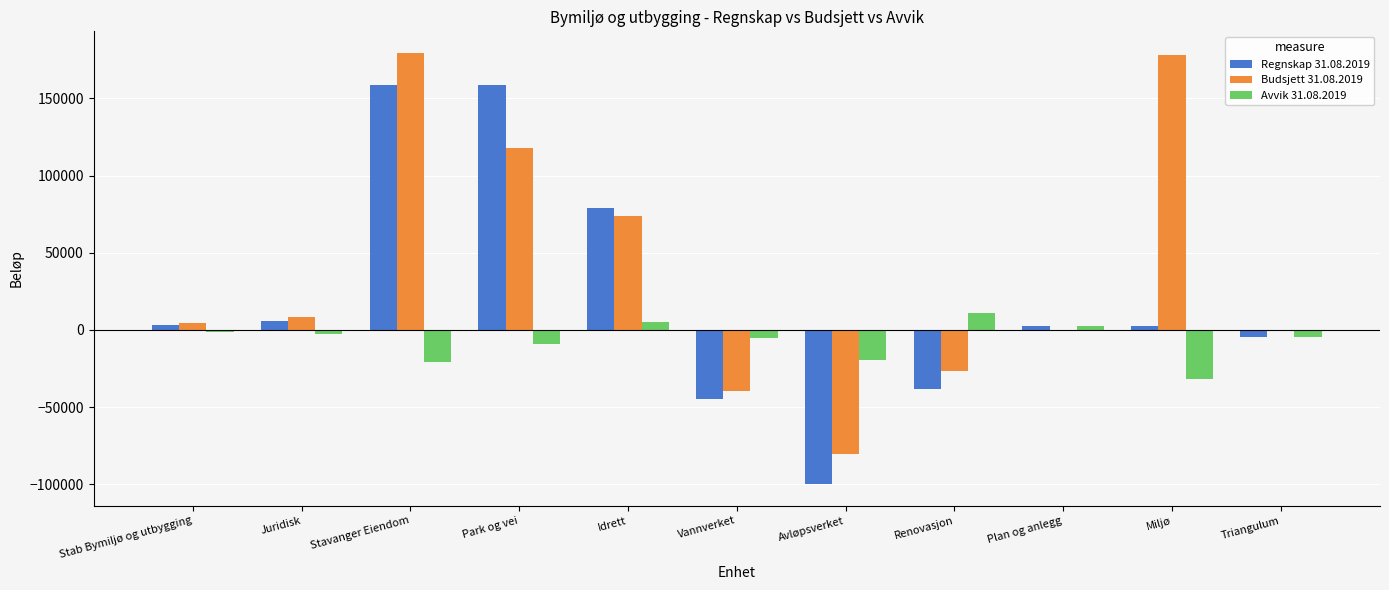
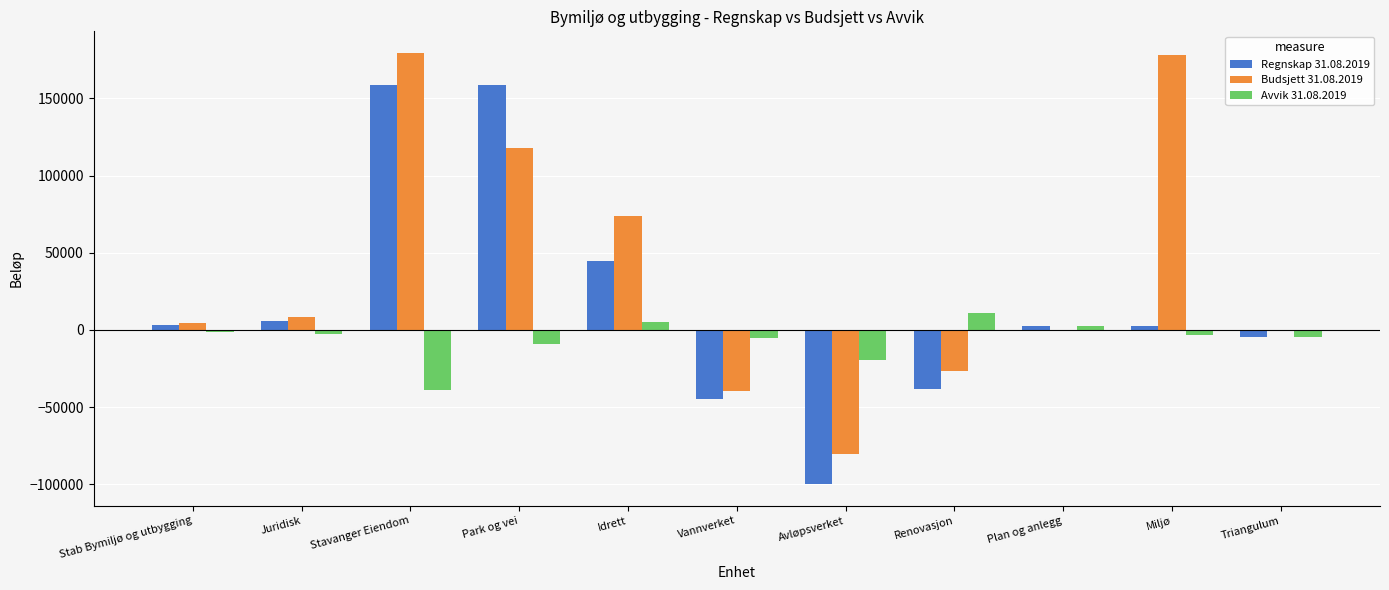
  {
    "Regnskap 31.08.2019": {
      "Stab Bymiljø og utbygging": 3000,
      "Juridisk": 6000,
      "Stavanger Eiendom": 159000,
      "Park og vei": 159000,
-     "Idrett": 79000,
+     "Idrett": 45000,
      "Vannverket": -45000,
      "Avløpsverket": -100000,
      "Renovasjon": -38000,
      "Plan og anlegg": 3000,
      "Miljø": 3000,
      "Triangulum": -5000
    },
    "Budsjett 31.08.2019": {
      "Stab Bymiljø og utbygging": 4000,
      "Juridisk": 8000,
      "Stavanger Eiendom": 180000,
      "Park og vei": 118000,
      "Idrett": 74000,
      "Vannverket": -40000,
      "Avløpsverket": -80000,
      "Renovasjon": -27000,
      "Plan og anlegg": 0,
      "Miljø": 178000,
      "Triangulum": 0
    },
    "Avvik 31.08.2019": {
      "Juridisk": -2000,
-     "Stavanger Eiendom": -21000,
+     "Stavanger Eiendom": -39000,
      "Park og vei": -9000,
      "Idrett": 5000,
      "Vannverket": -5000,
      "Avløpsverket": -20000,
      "Renovasjon": 11000,
      "Plan og anlegg": 3000,
-     "Miljø": -31000,
+     "Miljø": -3000,
      "Triangulum": -5000
    }
  }
